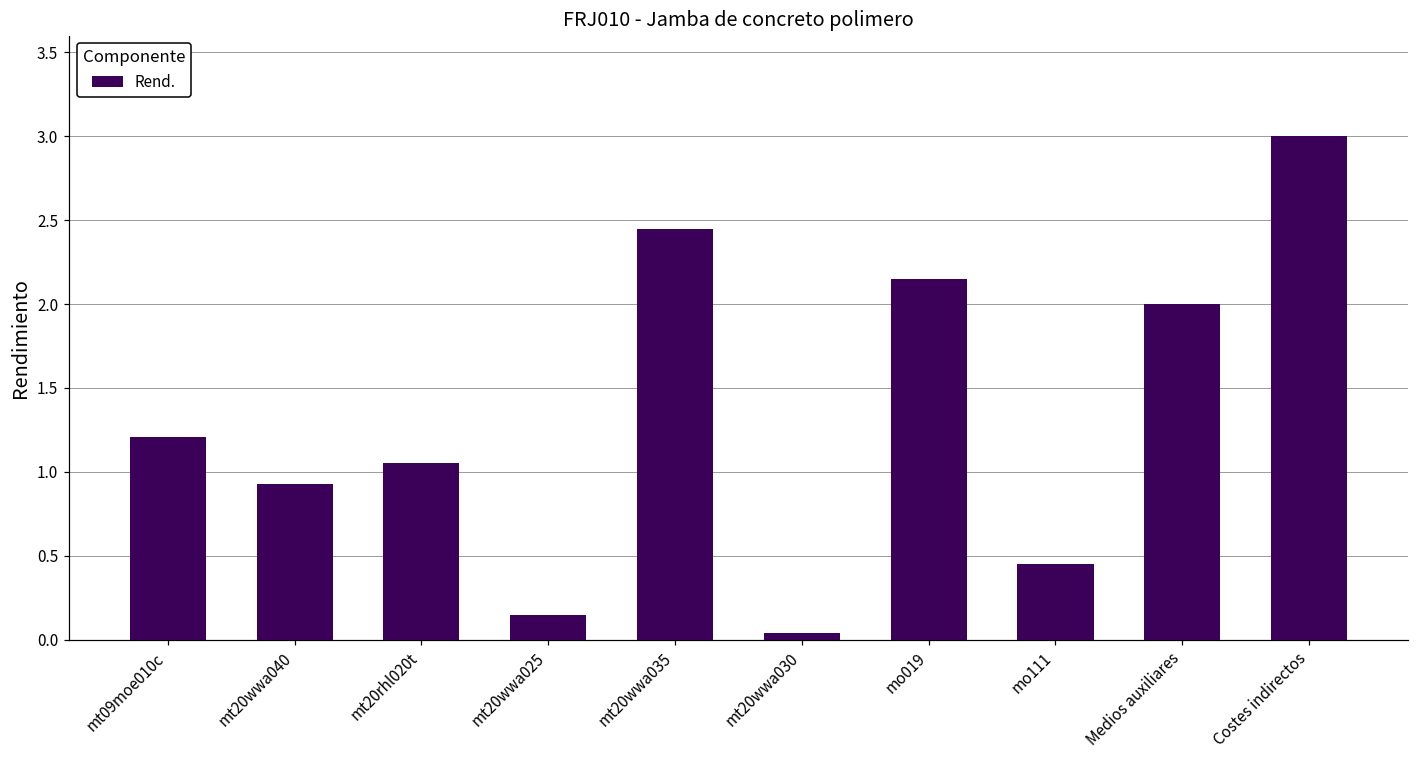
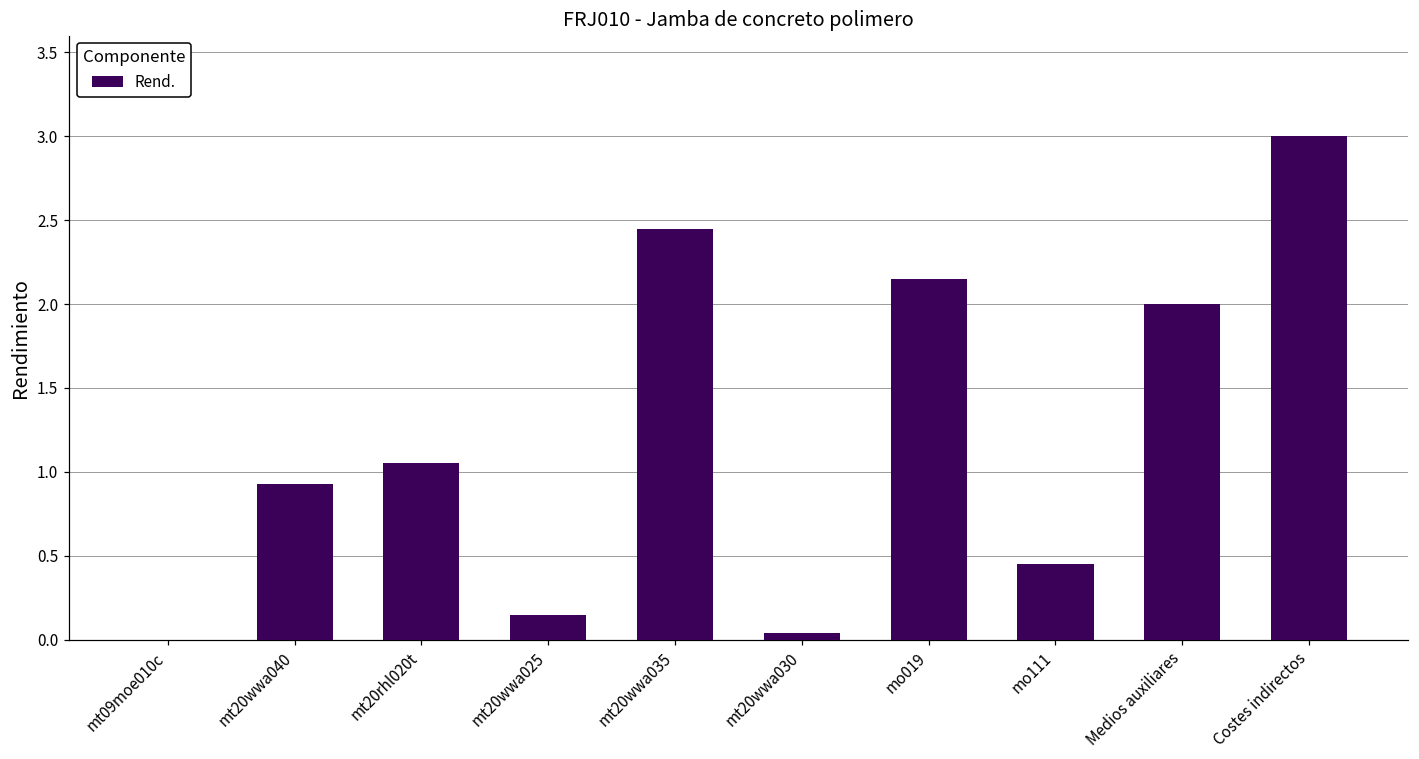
  {
-   "mt09moe010c": 1.21,
+   "mt09moe010c": 0.00,
    "mt20wwa040": 0.93,
    "mt20rhl020t": 1.05,
    "mt20wwa025": 0.15,
    "mt20wwa035": 2.45,
    "mt20wwa030": 0.04,
    "mo019": 2.15,
    "mo111": 0.45,
    "Medios auxiliares": 2.00,
    "Costes indirectos": 3.00
  }
